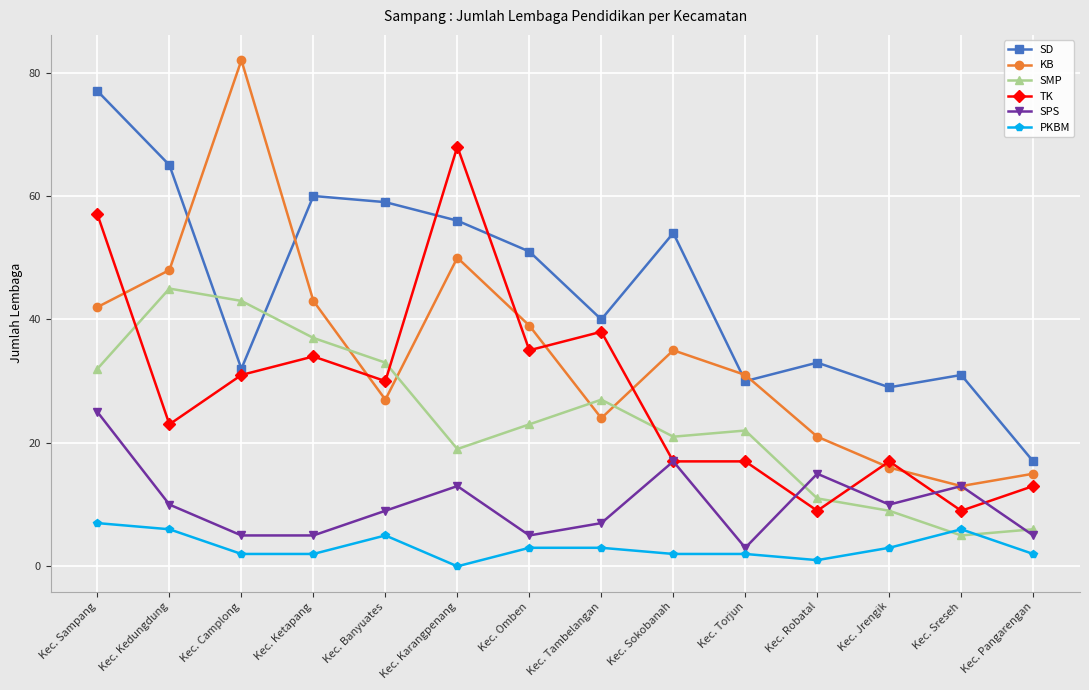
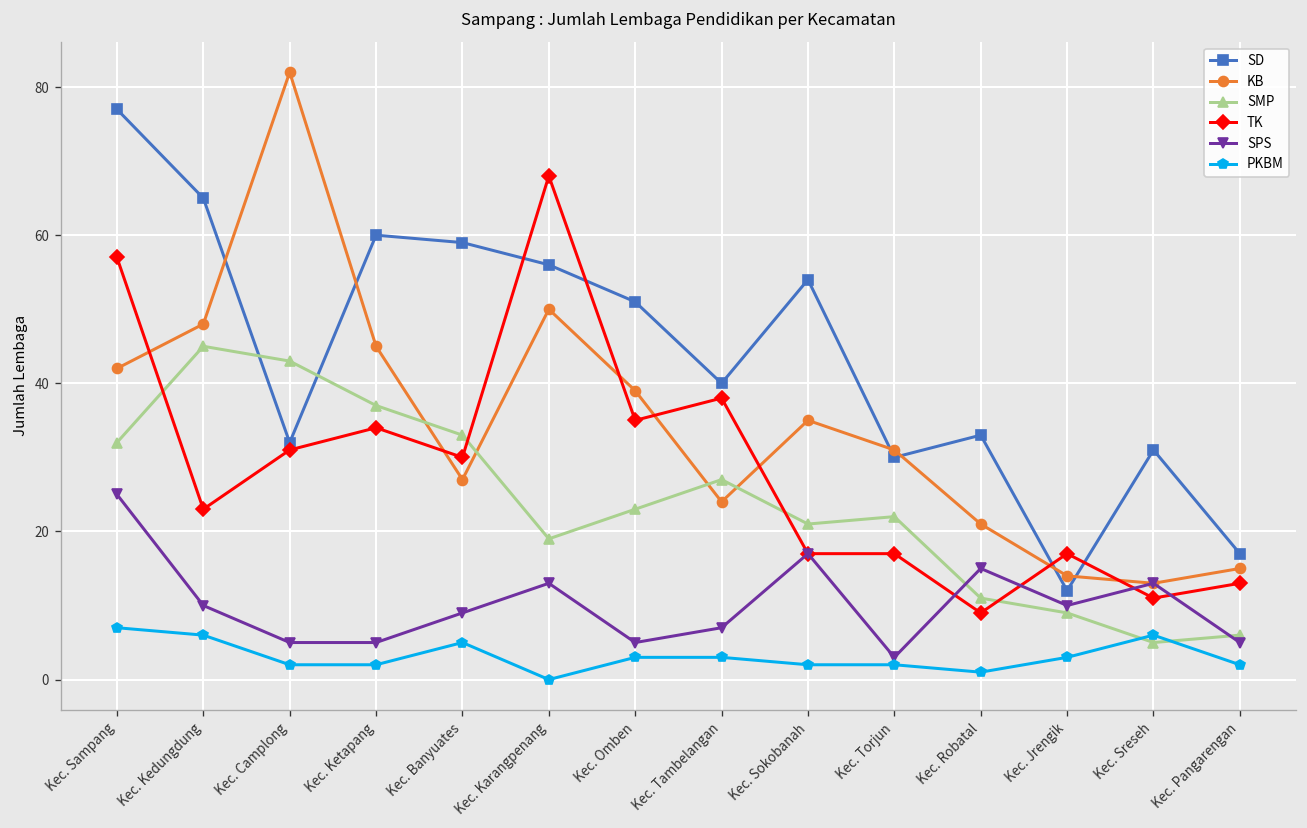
  {
    "SD": {
      "Kec. Sampang": 77,
      "Kec. Kedungdung": 65,
      "Kec. Camplong": 32,
      "Kec. Ketapang": 60,
      "Kec. Banyuates": 59,
      "Kec. Karangpenang": 56,
      "Kec. Omben": 51,
      "Kec. Tambelangan": 40,
      "Kec. Sokobanah": 54,
      "Kec. Torjun": 30,
      "Kec. Robatal": 33,
-     "Kec. Jrengik": 29,
+     "Kec. Jrengik": 12,
      "Kec. Sreseh": 31,
      "Kec. Pangarengan": 17
    },
    "KB": {
      "Kec. Sampang": 42,
      "Kec. Kedungdung": 48,
      "Kec. Camplong": 82,
-     "Kec. Ketapang": 43,
+     "Kec. Ketapang": 45,
      "Kec. Banyuates": 27,
      "Kec. Karangpenang": 50,
      "Kec. Omben": 39,
      "Kec. Tambelangan": 24,
      "Kec. Sokobanah": 35,
      "Kec. Torjun": 31,
      "Kec. Robatal": 21,
-     "Kec. Jrengik": 16,
+     "Kec. Jrengik": 14,
      "Kec. Pangarengan": 15
    },
    "SMP": {
      "Kec. Sampang": 32,
      "Kec. Kedungdung": 45,
      "Kec. Camplong": 43,
      "Kec. Ketapang": 37,
      "Kec. Banyuates": 33,
      "Kec. Karangpenang": 19,
      "Kec. Omben": 23,
      "Kec. Tambelangan": 27,
      "Kec. Sokobanah": 21,
      "Kec. Torjun": 22,
      "Kec. Robatal": 11,
      "Kec. Jrengik": 9,
      "Kec. Sreseh": 5,
      "Kec. Pangarengan": 6
    },
    "TK": {
      "Kec. Sampang": 57,
      "Kec. Kedungdung": 23,
      "Kec. Camplong": 31,
      "Kec. Ketapang": 34,
      "Kec. Banyuates": 30,
      "Kec. Karangpenang": 68,
      "Kec. Omben": 35,
      "Kec. Tambelangan": 38,
      "Kec. Torjun": 17,
      "Kec. Robatal": 9,
      "Kec. Jrengik": 17,
-     "Kec. Sreseh": 9,
+     "Kec. Sreseh": 11,
      "Kec. Pangarengan": 13
    },
    "SPS": {
      "Kec. Sampang": 25,
      "Kec. Kedungdung": 10,
      "Kec. Camplong": 5,
      "Kec. Ketapang": 5,
      "Kec. Banyuates": 9,
      "Kec. Karangpenang": 13,
      "Kec. Omben": 5,
      "Kec. Tambelangan": 7,
      "Kec. Torjun": 3,
      "Kec. Robatal": 15,
      "Kec. Jrengik": 10,
      "Kec. Pangarengan": 5
    },
    "PKBM": {
      "Kec. Sampang": 7,
      "Kec. Kedungdung": 6,
      "Kec. Camplong": 2,
      "Kec. Ketapang": 2,
      "Kec. Banyuates": 5,
      "Kec. Karangpenang": 0,
      "Kec. Omben": 3,
      "Kec. Tambelangan": 3,
      "Kec. Sokobanah": 2,
      "Kec. Torjun": 2,
      "Kec. Robatal": 1,
      "Kec. Jrengik": 3,
      "Kec. Sreseh": 6,
      "Kec. Pangarengan": 2
    }
  }
